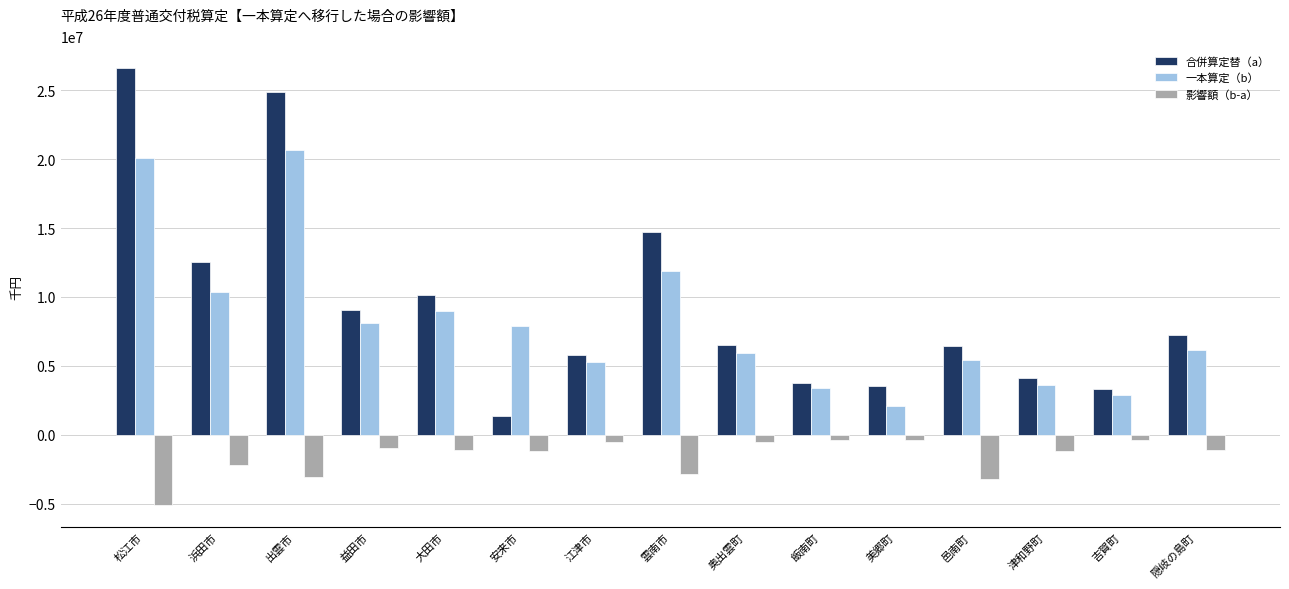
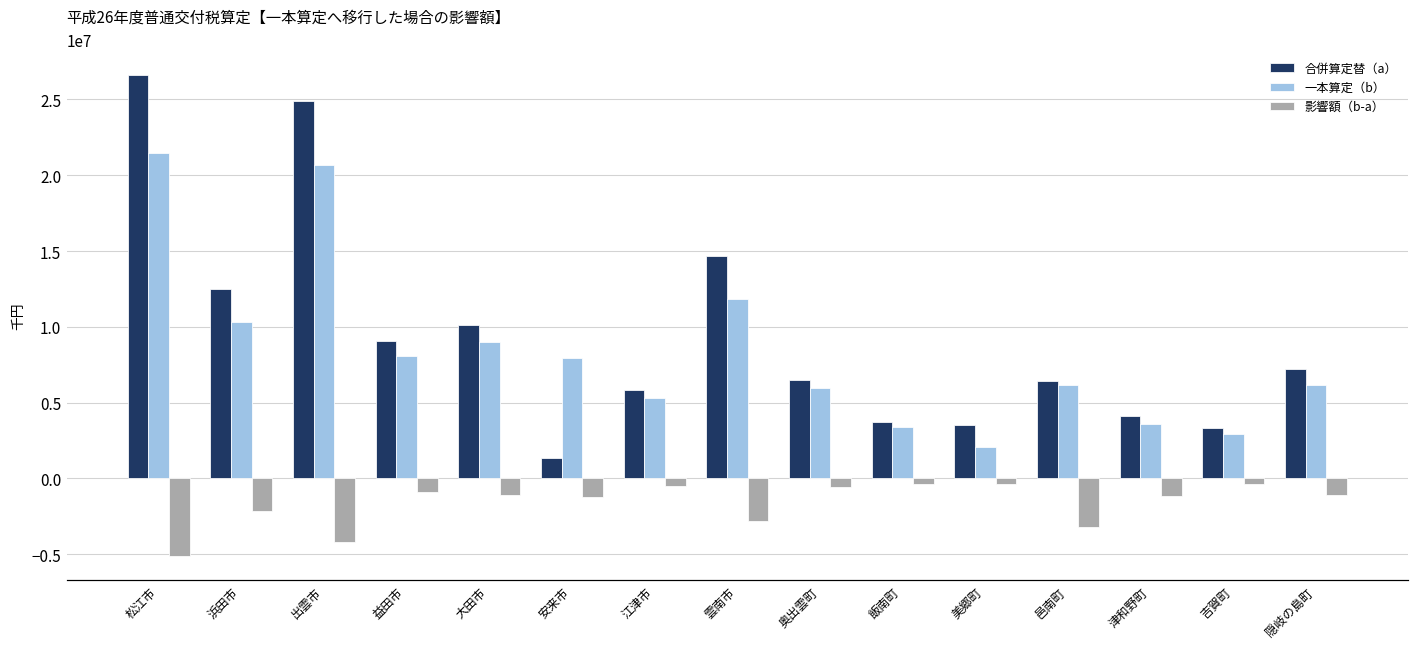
  {
    "合併算定替（a）": {
      "松江市": 26600000,
      "浜田市": 12500000,
      "出雲市": 24900000,
      "益田市": 9000000,
      "大田市": 10100000,
      "安来市": 1400000,
      "江津市": 5800000,
      "雲南市": 14700000,
      "奥出雲町": 6500000,
      "飯南町": 3700000,
      "美郷町": 3500000,
      "邑南町": 6400000,
      "津和野町": 4100000,
      "吉賀町": 3300000,
      "隠岐の島町": 7200000
    },
    "一本算定（b）": {
-     "松江市": 20100000,
+     "松江市": 21500000,
      "浜田市": 10300000,
      "出雲市": 20700000,
      "益田市": 8100000,
      "大田市": 9000000,
      "安来市": 7900000,
      "江津市": 5300000,
      "雲南市": 11900000,
      "奥出雲町": 5900000,
      "飯南町": 3400000,
      "美郷町": 2100000,
-     "邑南町": 5500000,
+     "邑南町": 6100000,
      "津和野町": 3600000,
      "吉賀町": 2900000,
      "隠岐の島町": 6100000
    },
    "影響額（b-a）": {
      "松江市": -5100000,
      "浜田市": -2200000,
-     "出雲市": -3100000,
+     "出雲市": -4200000,
      "益田市": -900000,
      "大田市": -1100000,
      "安来市": -1200000,
      "江津市": -500000,
      "雲南市": -2800000,
      "奥出雲町": -500000,
      "飯南町": -400000,
      "美郷町": -400000,
      "邑南町": -3200000,
      "津和野町": -1200000,
      "吉賀町": -400000,
      "隠岐の島町": -1100000
    }
  }
